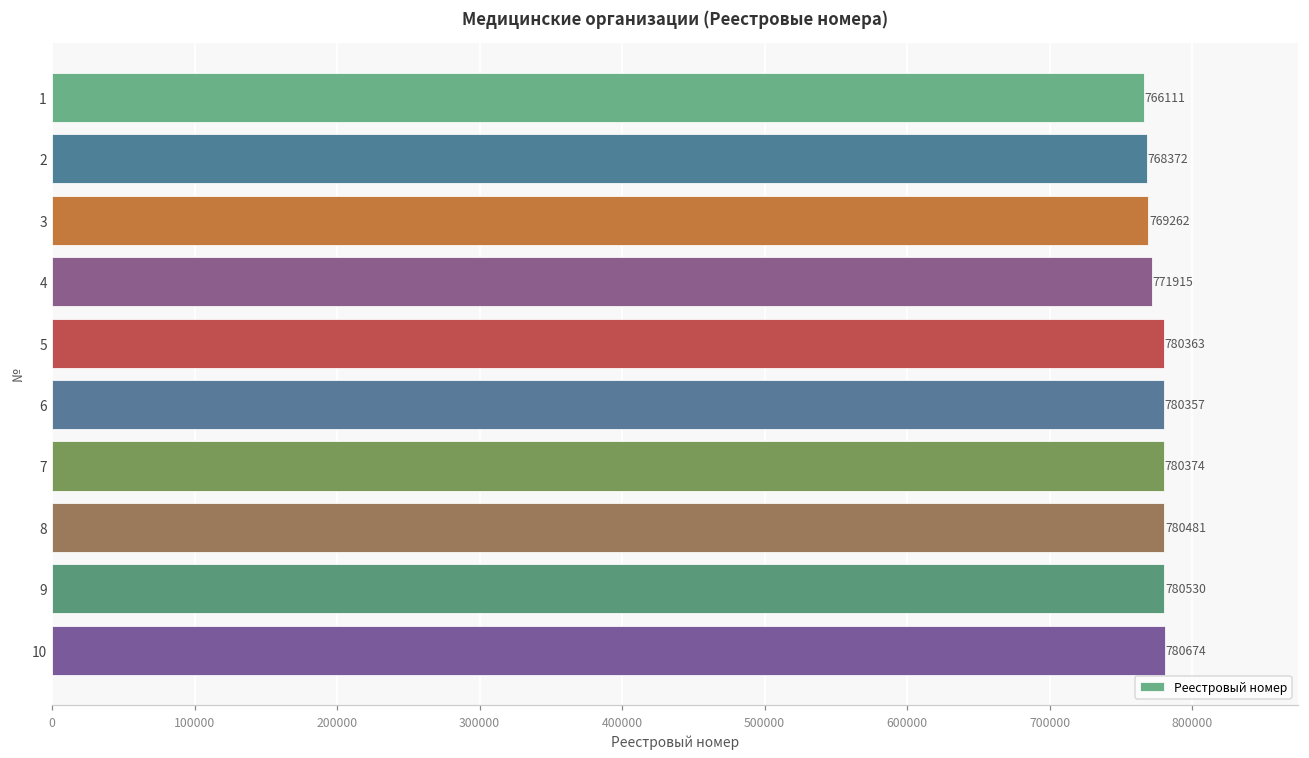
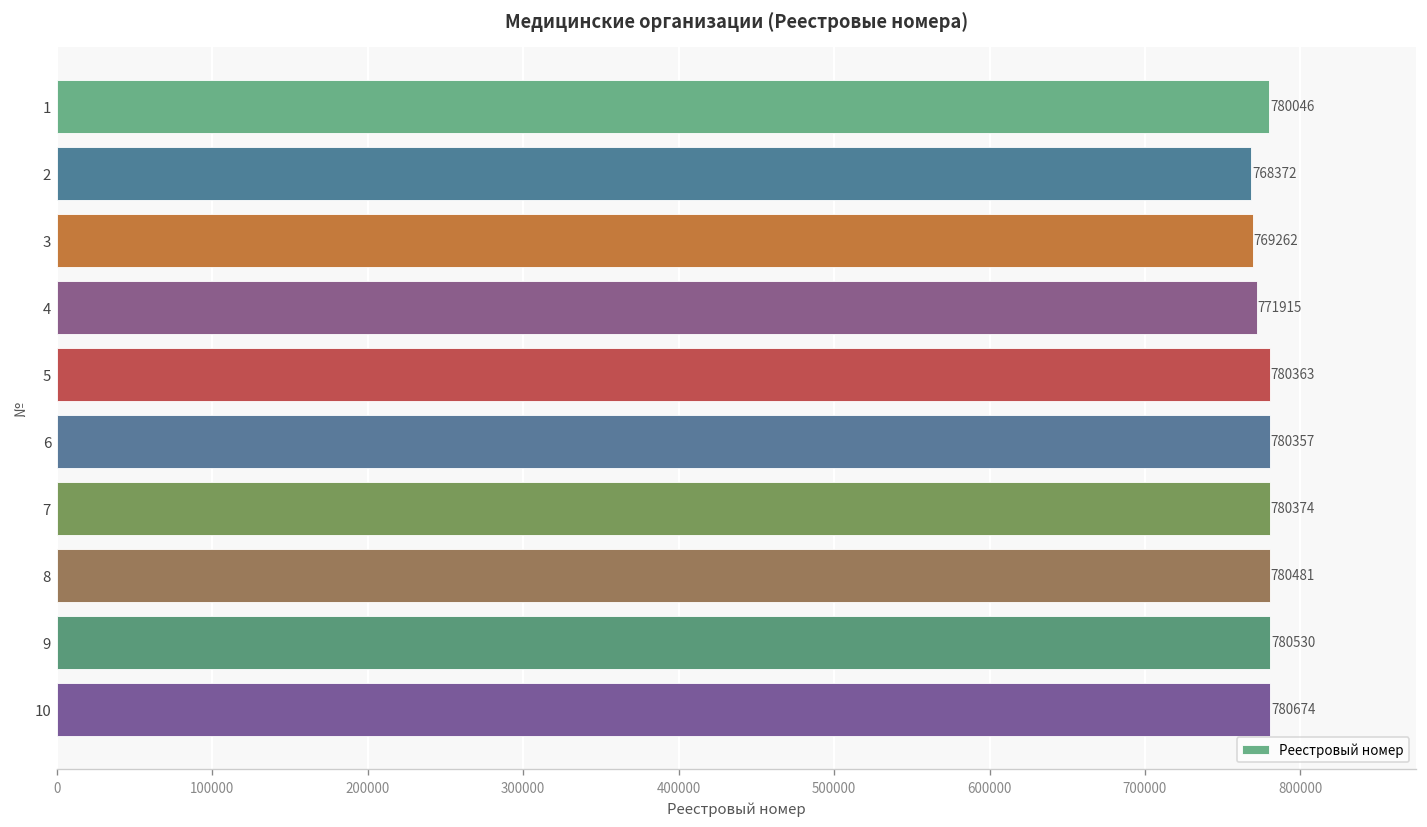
  {
-   "1": 766111,
+   "1": 780046,
    "2": 768372,
    "3": 769262,
    "4": 771915,
    "5": 780363,
    "6": 780357,
    "7": 780374,
    "8": 780481,
    "9": 780530,
    "10": 780674
  }
